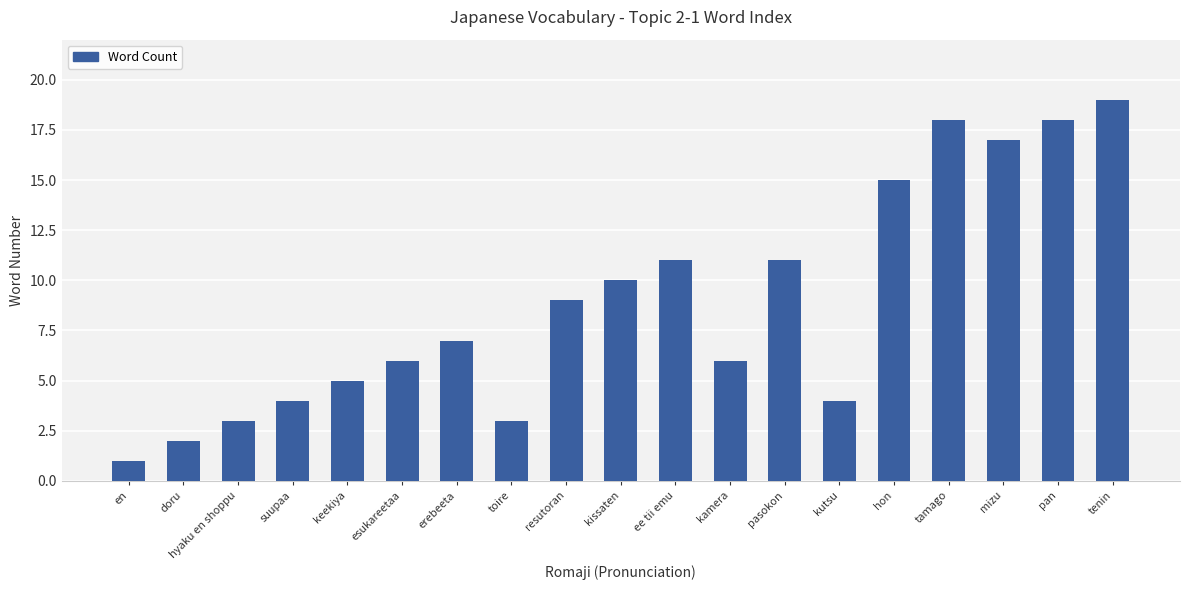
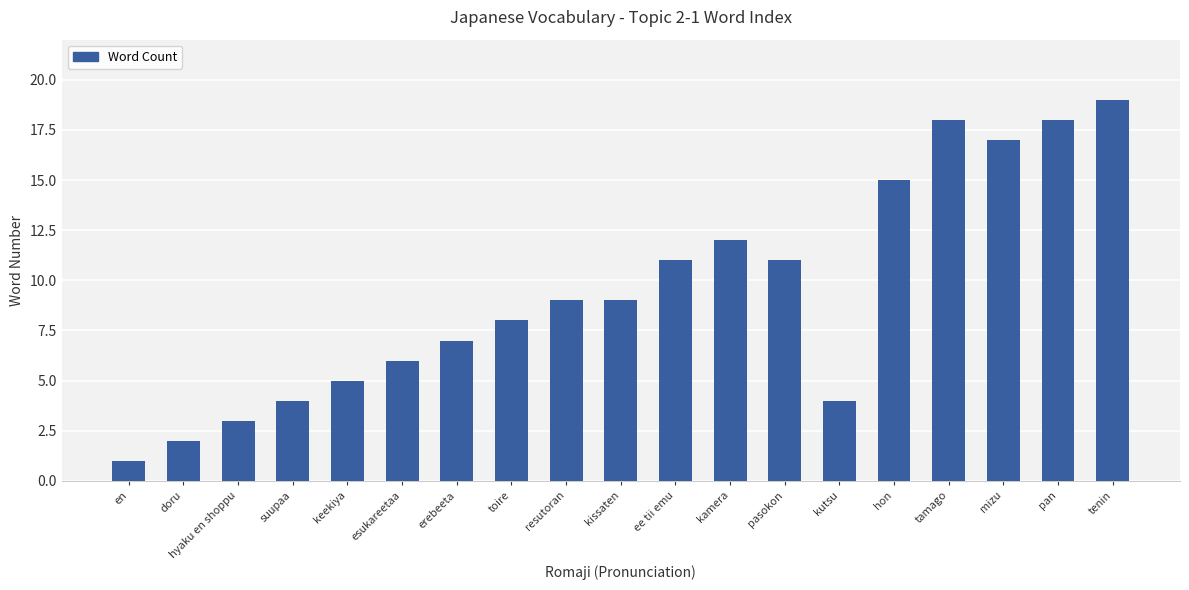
  {
    "en": 1,
    "doru": 2,
    "hyaku en shoppu": 3,
    "suupaa": 4,
    "keekiya": 5,
    "esukareetaa": 6,
    "erebeeta": 7,
-   "toire": 3,
+   "toire": 8,
    "resutoran": 9,
-   "kissaten": 10,
+   "kissaten": 9,
    "ee tii emu": 11,
-   "kamera": 6,
+   "kamera": 12,
    "pasokon": 11,
    "kutsu": 4,
    "hon": 15,
    "tamago": 18,
    "mizu": 17,
    "pan": 18,
    "tenin": 19
  }
